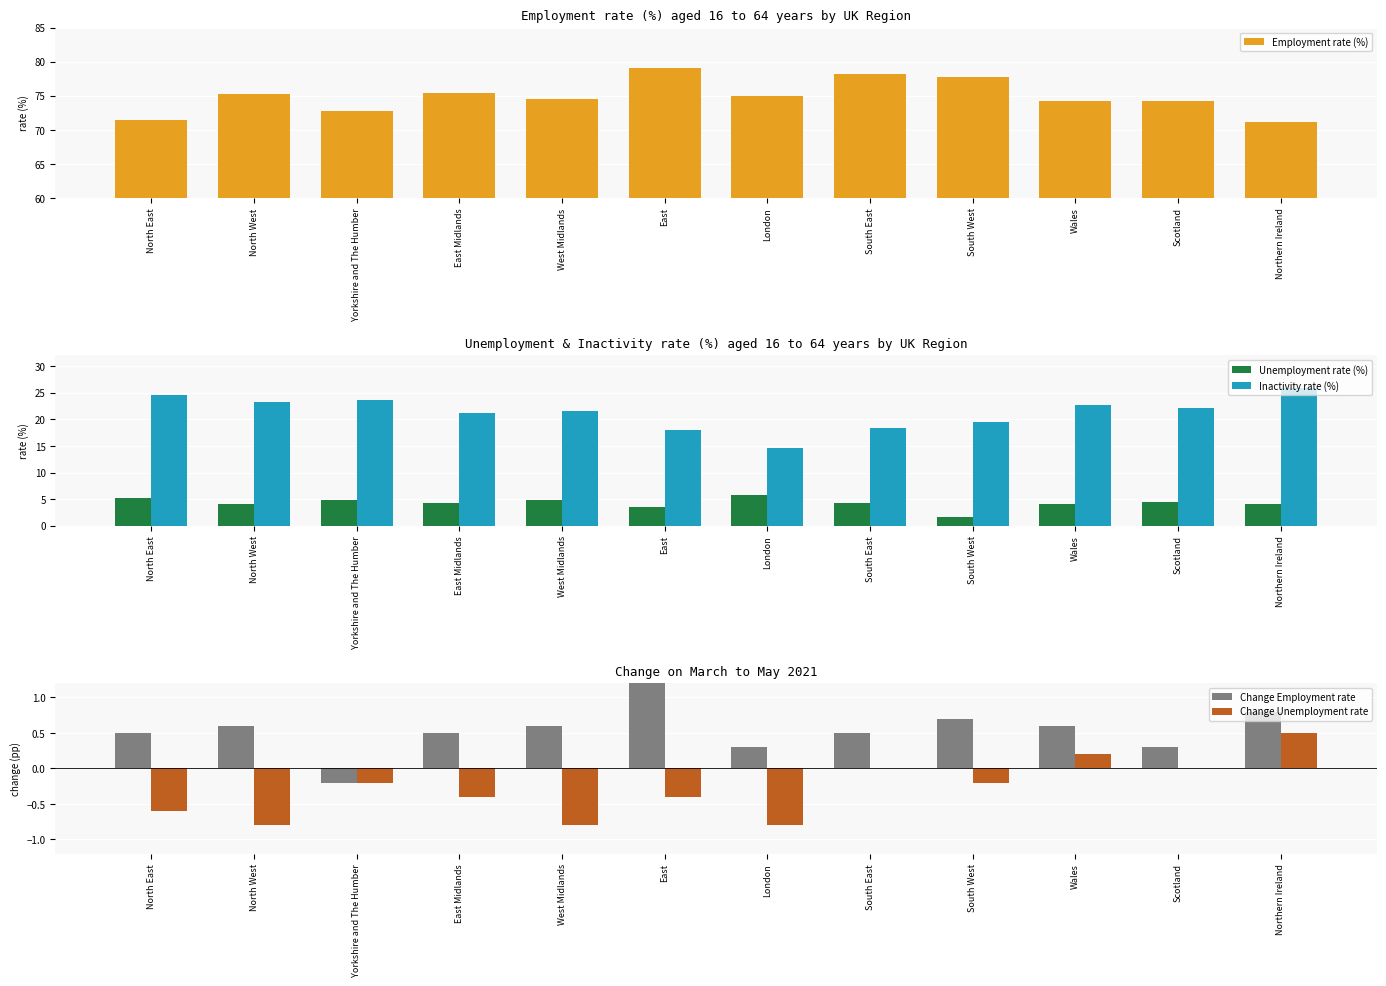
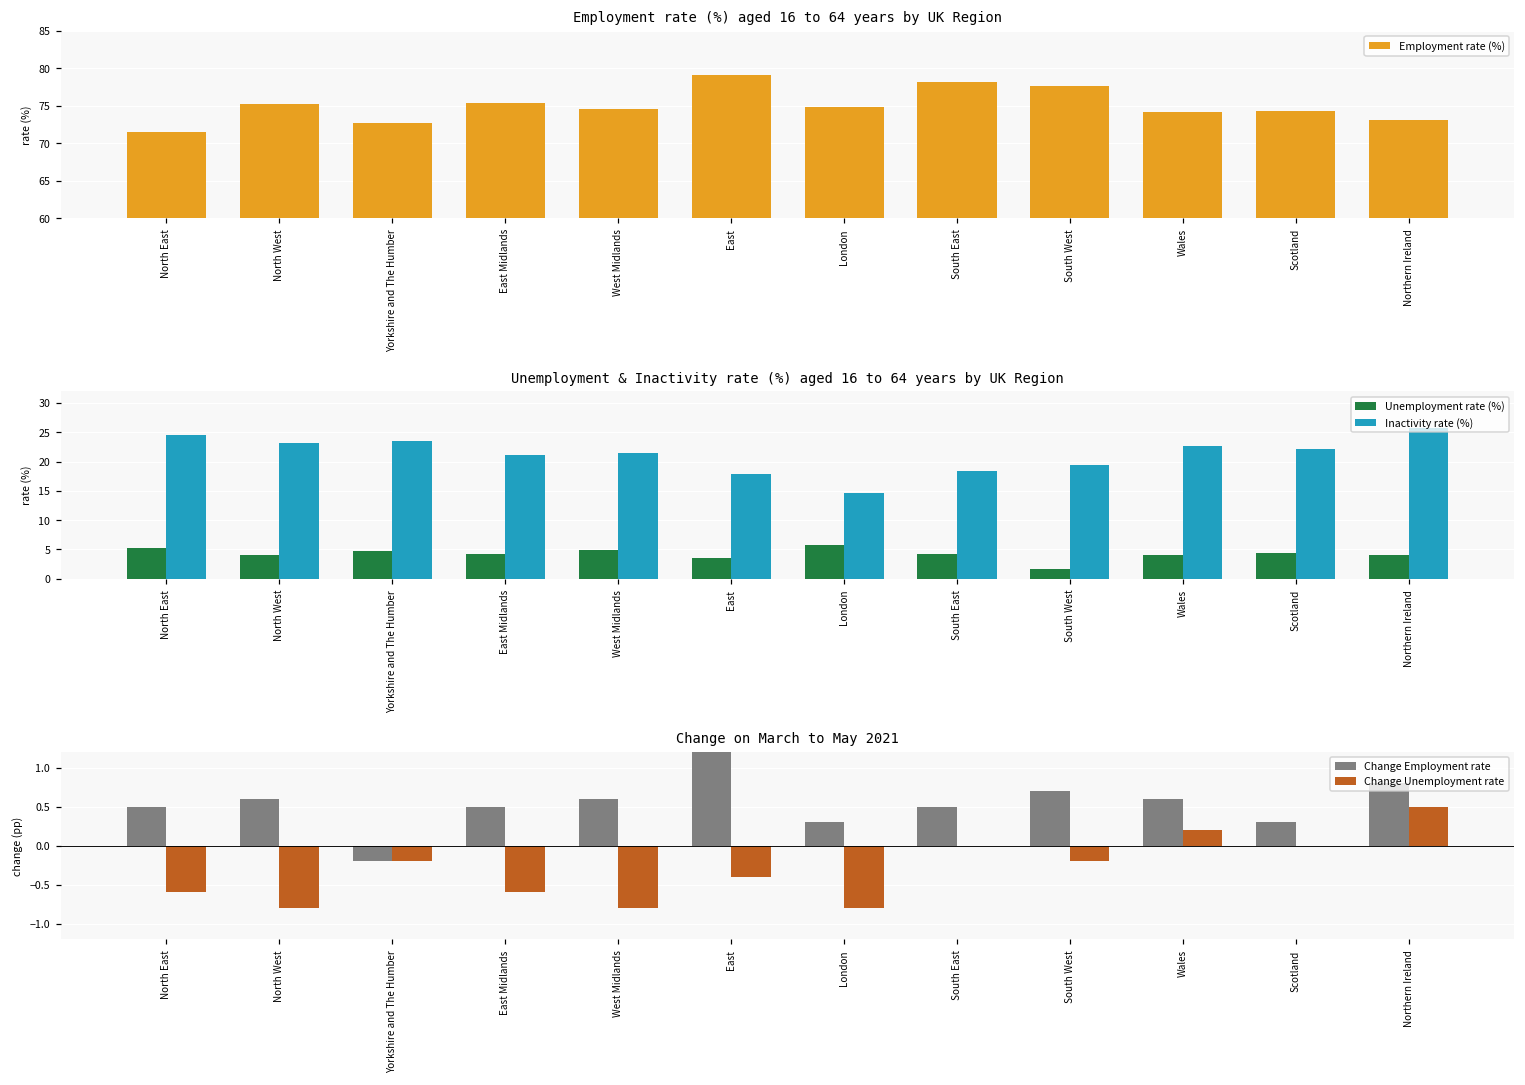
  {
    "Employment rate (%) aged 16 to 64 years by UK Region": {
      "North East": 72,
      "North West": 75,
      "Yorkshire and The Humber": 73,
      "East Midlands": 75,
      "West Midlands": 75,
      "East": 79,
      "London": 75,
      "South East": 78,
      "South West": 78,
      "Wales": 74,
      "Scotland": 74,
-     "Northern Ireland": 71
+     "Northern Ireland": 73
    },
    "Unemployment & Inactivity rate (%) aged 16 to 64 years by UK Region": {
      "Unemployment rate (%)": {
        "North East": 5,
        "North West": 4,
        "Yorkshire and The Humber": 5,
        "East Midlands": 4,
        "West Midlands": 5,
        "East": 4,
        "London": 6,
        "South East": 4,
        "South West": 2,
        "Wales": 4,
        "Scotland": 4,
        "Northern Ireland": 4
      },
      "Inactivity rate (%)": {
        "North East": 25,
        "North West": 23,
        "Yorkshire and The Humber": 24,
        "East Midlands": 21,
        "West Midlands": 22,
        "East": 18,
        "London": 15,
        "South East": 18,
        "South West": 20,
        "Wales": 23,
        "Scotland": 22
      }
    },
    "Change on March to May 2021": {
      "Change Employment rate": {
        "North East": 0.5,
        "North West": 0.6,
        "Yorkshire and The Humber": -0.2,
        "East Midlands": 0.5,
        "West Midlands": 0.6,
        "London": 0.3,
        "South East": 0.5,
        "South West": 0.7,
        "Wales": 0.6,
        "Scotland": 0.3
      },
      "Change Unemployment rate": {
        "North East": -0.6,
        "North West": -0.8,
        "Yorkshire and The Humber": -0.2,
-       "East Midlands": -0.4,
+       "East Midlands": -0.6,
        "West Midlands": -0.8,
        "East": -0.4,
        "London": -0.8,
        "South East": 0.0,
        "South West": -0.2,
        "Wales": 0.2,
        "Scotland": 0.0,
        "Northern Ireland": 0.5
      }
    }
  }
